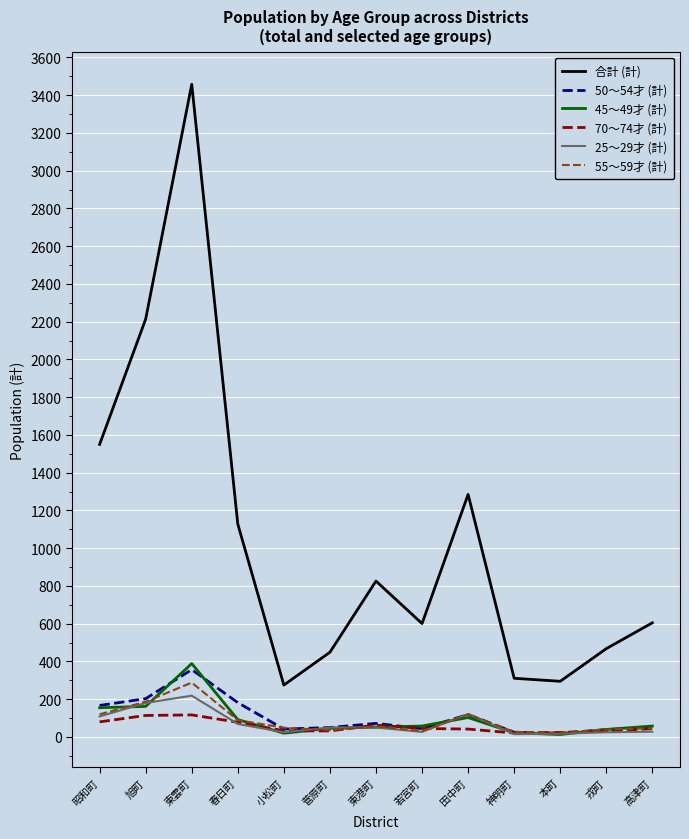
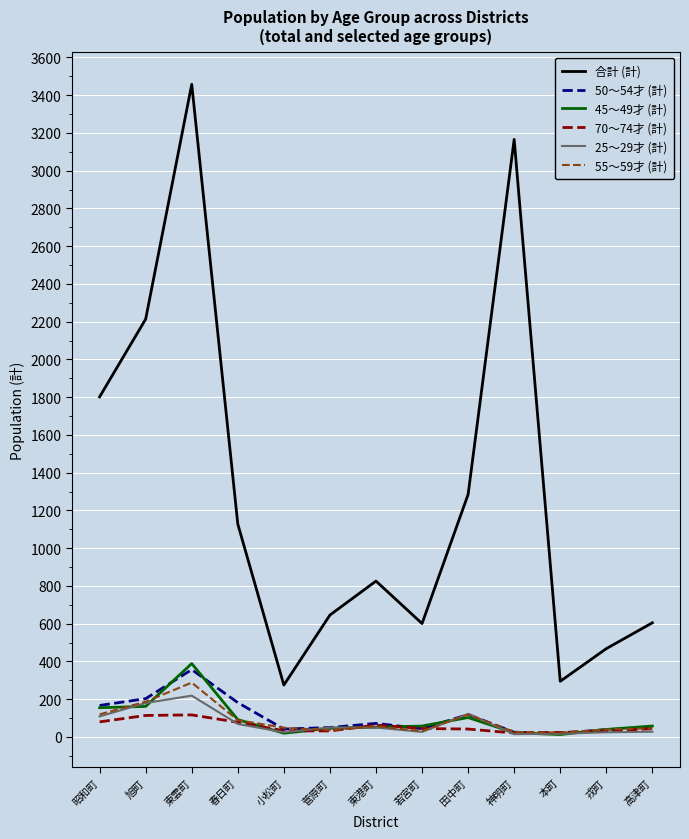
  {
    "合計 (計)": {
-     "昭和町": 1550,
+     "昭和町": 1800,
      "旭町": 2210,
      "東雲町": 3460,
      "春日町": 1130,
      "小松町": 280,
-     "菅原町": 450,
+     "菅原町": 650,
      "東港町": 830,
      "若宮町": 600,
      "田中町": 1290,
-     "神明町": 310,
+     "神明町": 3170,
      "本町": 300,
      "戎町": 470,
      "高津町": 610
    },
    "50〜54才 (計)": {
      "旭町": 200,
      "東雲町": 360,
      "春日町": 180
    },
    "45〜49才 (計)": {
      "旭町": 160,
      "東雲町": 390,
      "田中町": 100
    },
    "70〜74才 (計)": {
      "昭和町": 80,
      "旭町": 110,
      "東雲町": 120,
      "田中町": 40
    },
    "25〜29才 (計)": {
      "東雲町": 220,
      "高津町": 30
    },
    "55〜59才 (計)": {
      "東雲町": 290
    }
  }
